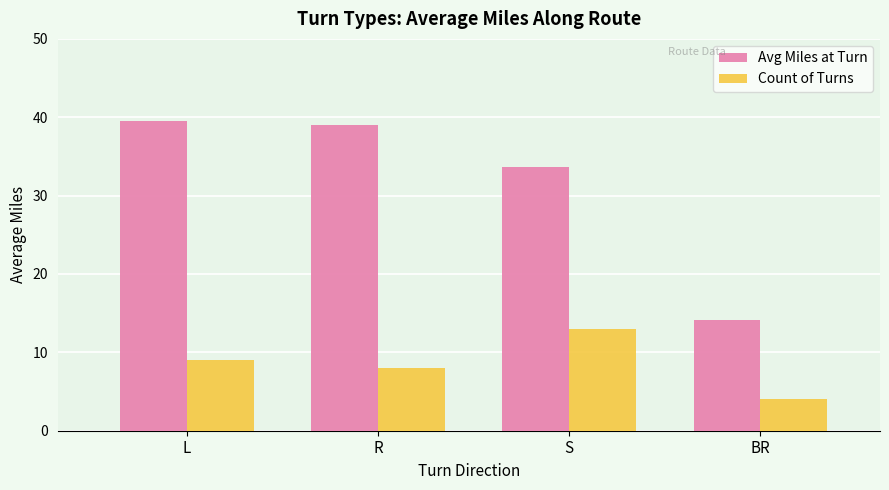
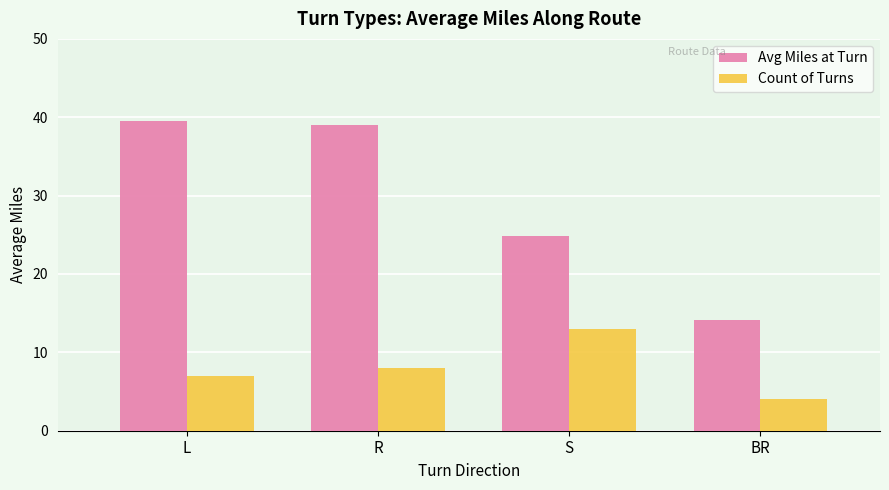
  {
    "Avg Miles at Turn": {
      "L": 40,
      "R": 39,
-     "S": 34,
+     "S": 25,
      "BR": 14
    },
    "Count of Turns": {
-     "L": 9,
+     "L": 7,
      "R": 8,
      "S": 13,
      "BR": 4
    }
  }
